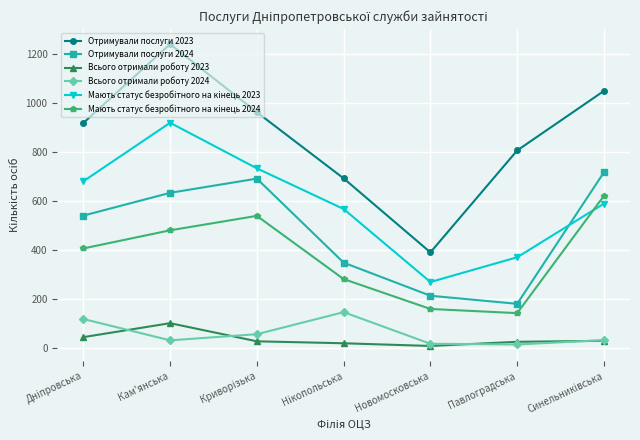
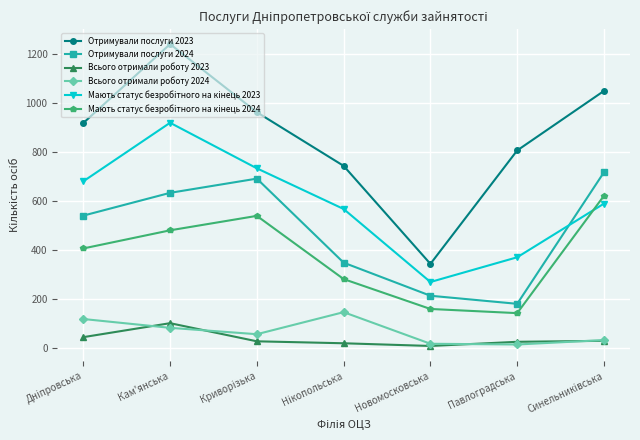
  {
    "Отримували послуги 2023": {
      "Дніпровська": 920,
-     "Нікопольська": 690,
-     "Новомосковська": 390,
+     "Нікопольська": 740,
+     "Новомосковська": 340,
      "Павлоградська": 810,
      "Синельниківська": 1050
    },
    "Всього отримали роботу 2024": {
      "Дніпровська": 120,
-     "Кам'янська": 30,
+     "Кам'янська": 80,
      "Криворізька": 60,
      "Нікопольська": 150,
      "Павлоградська": 10
    }
  }
